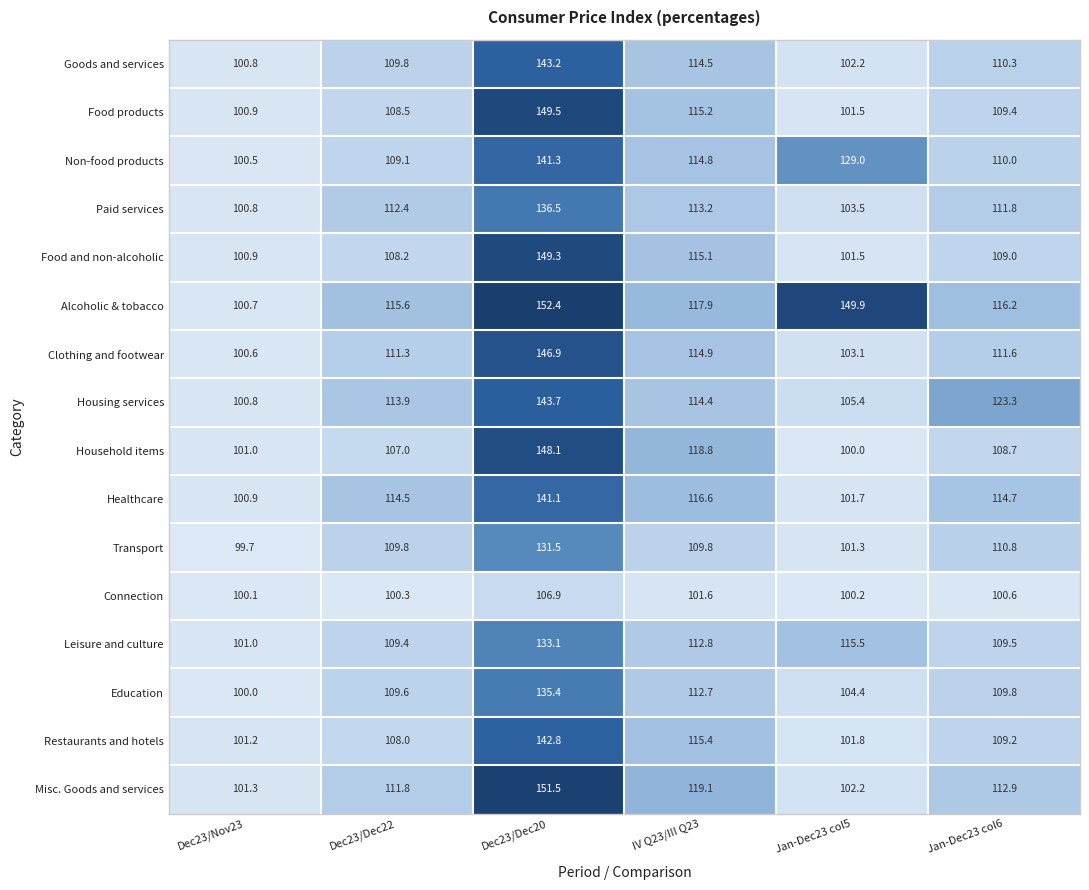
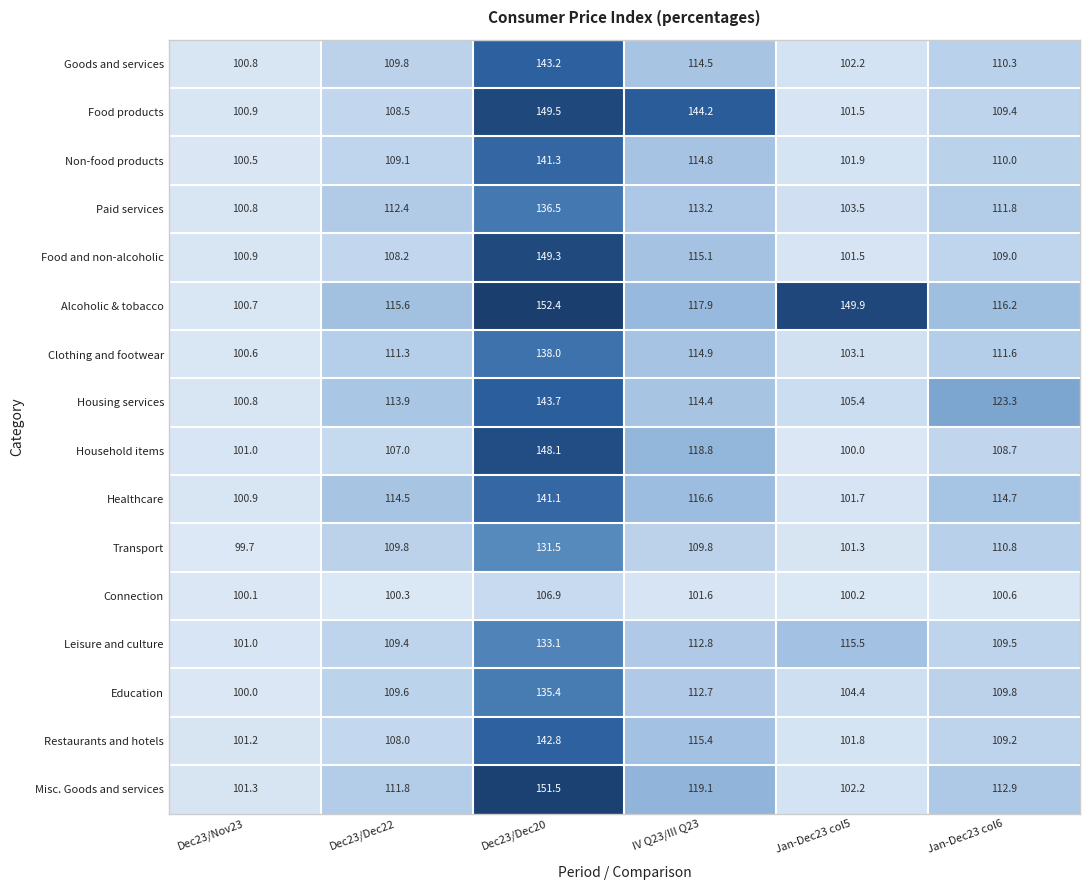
  {
    "Goods and services": {
      "Dec23/Nov23": 100.8,
      "Dec23/Dec22": 109.8,
      "Dec23/Dec20": 143.2,
      "IV Q23/III Q23": 114.5,
      "Jan-Dec23 col5": 102.2,
      "Jan-Dec23 col6": 110.3
    },
    "Food products": {
      "Dec23/Nov23": 100.9,
      "Dec23/Dec22": 108.5,
      "Dec23/Dec20": 149.5,
-     "IV Q23/III Q23": 115.2,
+     "IV Q23/III Q23": 144.2,
      "Jan-Dec23 col5": 101.5,
      "Jan-Dec23 col6": 109.4
    },
    "Non-food products": {
      "Dec23/Nov23": 100.5,
      "Dec23/Dec22": 109.1,
      "Dec23/Dec20": 141.3,
      "IV Q23/III Q23": 114.8,
-     "Jan-Dec23 col5": 129.0,
+     "Jan-Dec23 col5": 101.9,
      "Jan-Dec23 col6": 110.0
    },
    "Paid services": {
      "Dec23/Nov23": 100.8,
      "Dec23/Dec22": 112.4,
      "Dec23/Dec20": 136.5,
      "IV Q23/III Q23": 113.2,
      "Jan-Dec23 col5": 103.5,
      "Jan-Dec23 col6": 111.8
    },
    "Food and non-alcoholic": {
      "Dec23/Nov23": 100.9,
      "Dec23/Dec22": 108.2,
      "Dec23/Dec20": 149.3,
      "IV Q23/III Q23": 115.1,
      "Jan-Dec23 col5": 101.5,
      "Jan-Dec23 col6": 109.0
    },
    "Alcoholic & tobacco": {
      "Dec23/Nov23": 100.7,
      "Dec23/Dec22": 115.6,
      "Dec23/Dec20": 152.4,
      "IV Q23/III Q23": 117.9,
      "Jan-Dec23 col5": 149.9,
      "Jan-Dec23 col6": 116.2
    },
    "Clothing and footwear": {
      "Dec23/Nov23": 100.6,
      "Dec23/Dec22": 111.3,
-     "Dec23/Dec20": 146.9,
+     "Dec23/Dec20": 138.0,
      "IV Q23/III Q23": 114.9,
      "Jan-Dec23 col5": 103.1,
      "Jan-Dec23 col6": 111.6
    },
    "Housing services": {
      "Dec23/Nov23": 100.8,
      "Dec23/Dec22": 113.9,
      "Dec23/Dec20": 143.7,
      "IV Q23/III Q23": 114.4,
      "Jan-Dec23 col5": 105.4,
      "Jan-Dec23 col6": 123.3
    },
    "Household items": {
      "Dec23/Nov23": 101.0,
      "Dec23/Dec22": 107.0,
      "Dec23/Dec20": 148.1,
      "IV Q23/III Q23": 118.8,
      "Jan-Dec23 col5": 100.0,
      "Jan-Dec23 col6": 108.7
    },
    "Healthcare": {
      "Dec23/Nov23": 100.9,
      "Dec23/Dec22": 114.5,
      "Dec23/Dec20": 141.1,
      "IV Q23/III Q23": 116.6,
      "Jan-Dec23 col5": 101.7,
      "Jan-Dec23 col6": 114.7
    },
    "Transport": {
      "Dec23/Nov23": 99.7,
      "Dec23/Dec22": 109.8,
      "Dec23/Dec20": 131.5,
      "IV Q23/III Q23": 109.8,
      "Jan-Dec23 col5": 101.3,
      "Jan-Dec23 col6": 110.8
    },
    "Connection": {
      "Dec23/Nov23": 100.1,
      "Dec23/Dec22": 100.3,
      "Dec23/Dec20": 106.9,
      "IV Q23/III Q23": 101.6,
      "Jan-Dec23 col5": 100.2,
      "Jan-Dec23 col6": 100.6
    },
    "Leisure and culture": {
      "Dec23/Nov23": 101.0,
      "Dec23/Dec22": 109.4,
      "Dec23/Dec20": 133.1,
      "IV Q23/III Q23": 112.8,
      "Jan-Dec23 col5": 115.5,
      "Jan-Dec23 col6": 109.5
    },
    "Education": {
      "Dec23/Nov23": 100.0,
      "Dec23/Dec22": 109.6,
      "Dec23/Dec20": 135.4,
      "IV Q23/III Q23": 112.7,
      "Jan-Dec23 col5": 104.4,
      "Jan-Dec23 col6": 109.8
    },
    "Restaurants and hotels": {
      "Dec23/Nov23": 101.2,
      "Dec23/Dec22": 108.0,
      "Dec23/Dec20": 142.8,
      "IV Q23/III Q23": 115.4,
      "Jan-Dec23 col5": 101.8,
      "Jan-Dec23 col6": 109.2
    },
    "Misc. Goods and services": {
      "Dec23/Nov23": 101.3,
      "Dec23/Dec22": 111.8,
      "Dec23/Dec20": 151.5,
      "IV Q23/III Q23": 119.1,
      "Jan-Dec23 col5": 102.2,
      "Jan-Dec23 col6": 112.9
    }
  }
